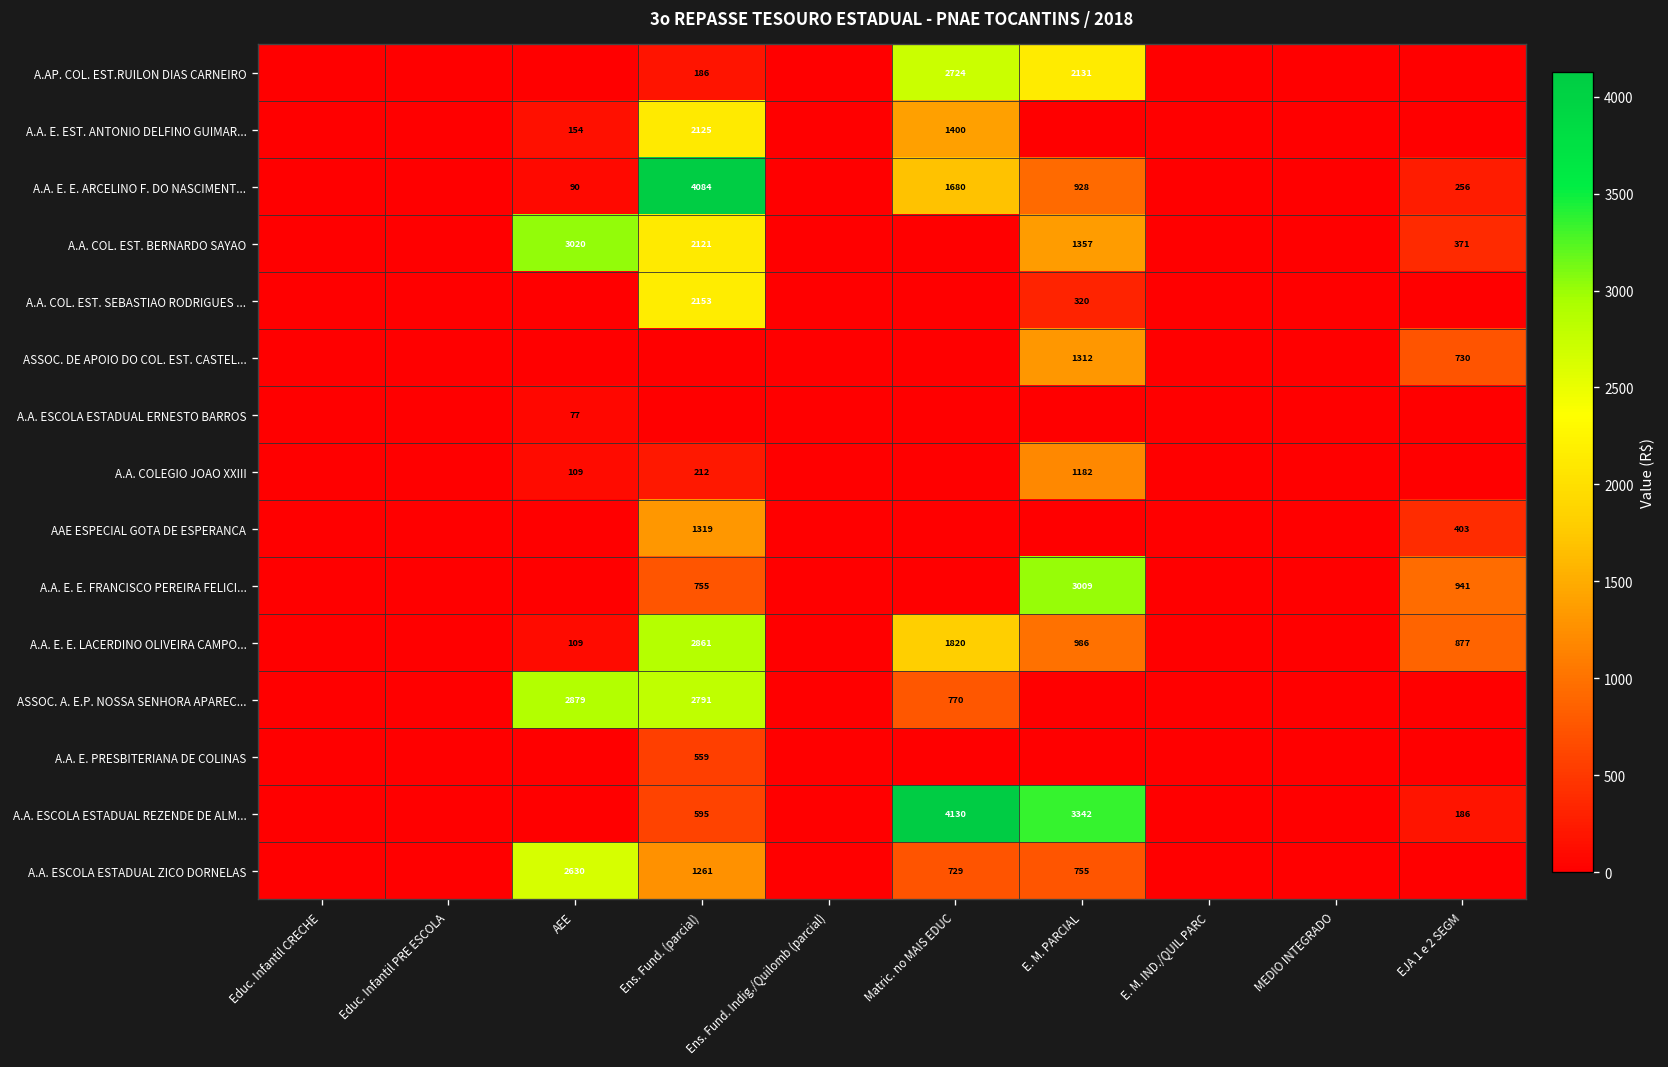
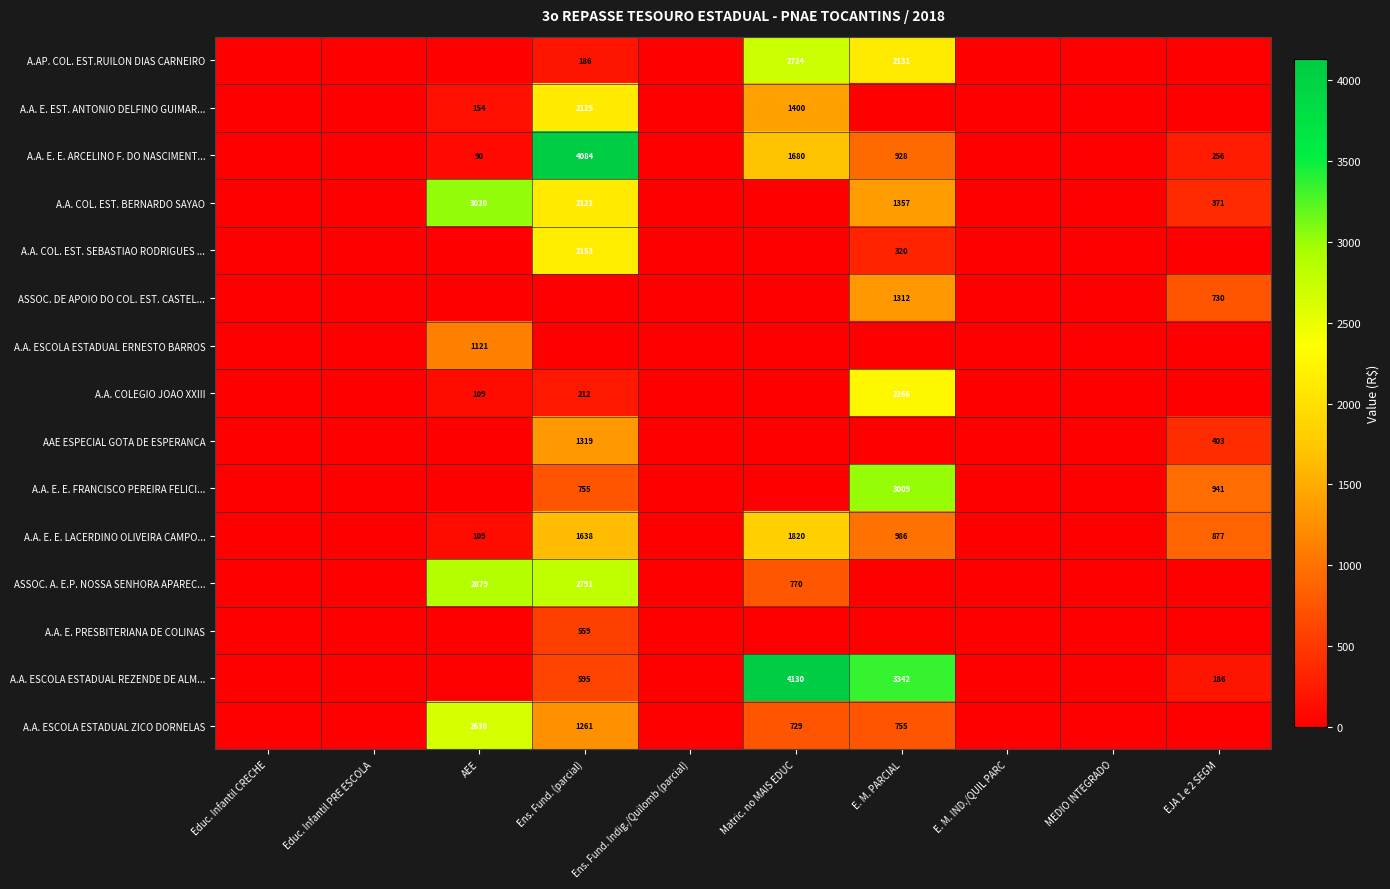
  {
    "A.AP. COL. EST.RUILON DIAS CARNEIRO": {
      "Ens. Fund. (parcial)": 186,
      "Matric. no MAIS EDUC": 2724,
      "E. M. PARCIAL": 2131
    },
    "A.A. E. EST. ANTONIO DELFINO GUIMAR...": {
      "AEE": 154,
      "Ens. Fund. (parcial)": 2125,
      "Matric. no MAIS EDUC": 1400
    },
    "A.A. E. E. ARCELINO F. DO NASCIMENT...": {
      "AEE": 90,
      "Ens. Fund. (parcial)": 4084,
      "Matric. no MAIS EDUC": 1680,
      "E. M. PARCIAL": 928,
      "EJA 1 e 2 SEGM": 256
    },
    "A.A. COL. EST. BERNARDO SAYAO": {
      "AEE": 3020,
      "Ens. Fund. (parcial)": 2121,
      "E. M. PARCIAL": 1357,
      "EJA 1 e 2 SEGM": 371
    },
    "A.A. COL. EST. SEBASTIAO RODRIGUES ...": {
      "Ens. Fund. (parcial)": 2153,
      "E. M. PARCIAL": 320
    },
    "ASSOC. DE APOIO DO COL. EST. CASTEL...": {
      "E. M. PARCIAL": 1312,
      "EJA 1 e 2 SEGM": 730
    },
    "A.A. ESCOLA ESTADUAL ERNESTO BARROS": {
-     "AEE": 77
+     "AEE": 1121
    },
    "A.A. COLEGIO JOAO XXIII": {
      "AEE": 109,
      "Ens. Fund. (parcial)": 212,
-     "E. M. PARCIAL": 1182
+     "E. M. PARCIAL": 2266
    },
    "AAE ESPECIAL GOTA DE ESPERANCA": {
      "Ens. Fund. (parcial)": 1319,
      "EJA 1 e 2 SEGM": 403
    },
    "A.A. E. E. FRANCISCO PEREIRA FELICI...": {
      "Ens. Fund. (parcial)": 755,
      "E. M. PARCIAL": 3009,
      "EJA 1 e 2 SEGM": 941
    },
    "A.A. E. E. LACERDINO OLIVEIRA CAMPO...": {
      "AEE": 109,
-     "Ens. Fund. (parcial)": 2861,
+     "Ens. Fund. (parcial)": 1638,
      "Matric. no MAIS EDUC": 1820,
      "E. M. PARCIAL": 986,
      "EJA 1 e 2 SEGM": 877
    },
    "ASSOC. A. E.P. NOSSA SENHORA APAREC...": {
      "AEE": 2879,
      "Ens. Fund. (parcial)": 2791,
      "Matric. no MAIS EDUC": 770
    },
    "A.A. E. PRESBITERIANA DE COLINAS": {
      "Ens. Fund. (parcial)": 559
    },
    "A.A. ESCOLA ESTADUAL REZENDE DE ALM...": {
      "Ens. Fund. (parcial)": 595,
      "Matric. no MAIS EDUC": 4130,
      "E. M. PARCIAL": 3342,
      "EJA 1 e 2 SEGM": 186
    },
    "A.A. ESCOLA ESTADUAL ZICO DORNELAS": {
      "AEE": 2630,
      "Ens. Fund. (parcial)": 1261,
      "Matric. no MAIS EDUC": 729,
      "E. M. PARCIAL": 755
    }
  }
